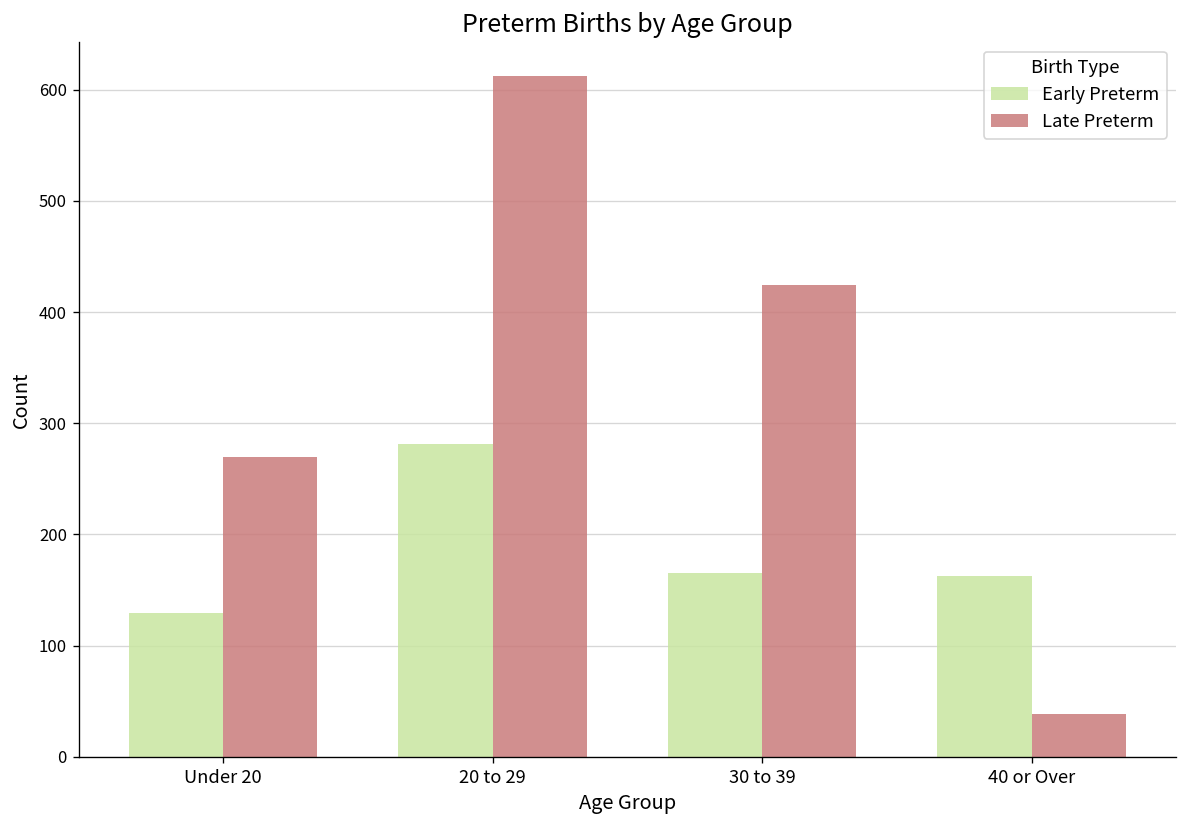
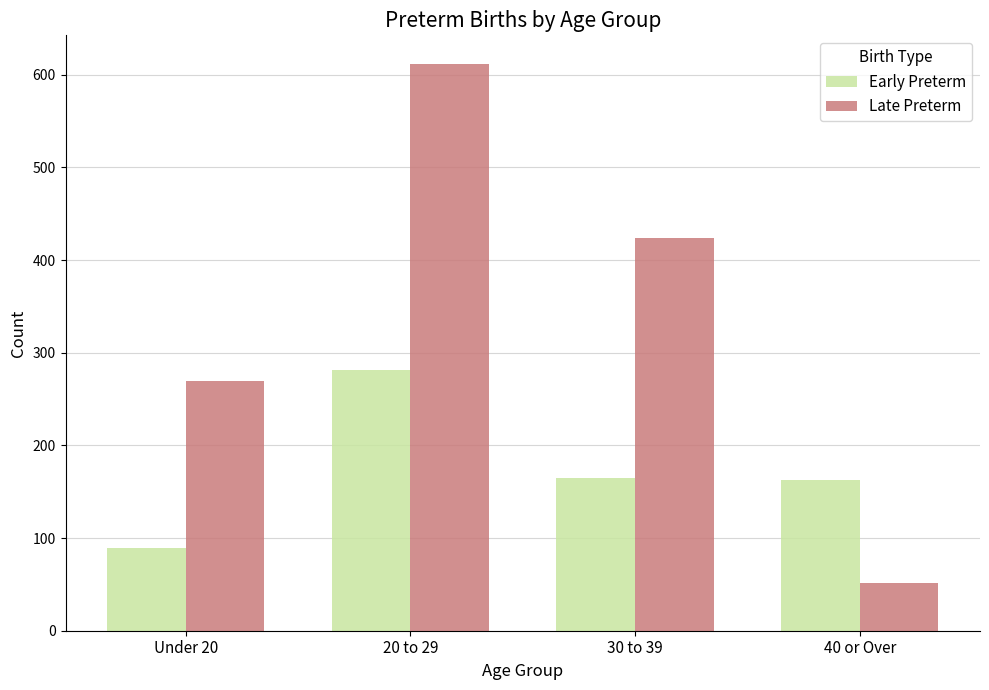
  {
    "Early Preterm": {
-     "Under 20": 130,
+     "Under 20": 90,
      "20 to 29": 280,
      "30 to 39": 170,
      "40 or Over": 160
    },
    "Late Preterm": {
      "Under 20": 270,
      "20 to 29": 610,
      "30 to 39": 420,
-     "40 or Over": 40
+     "40 or Over": 50
    }
  }
